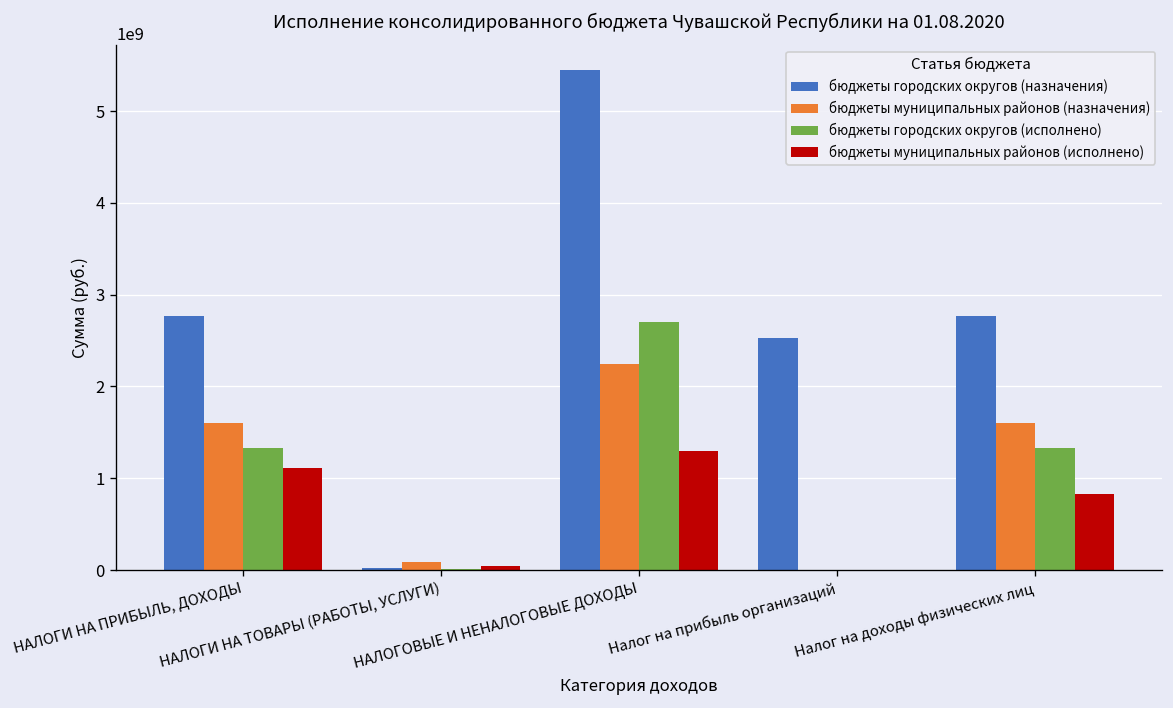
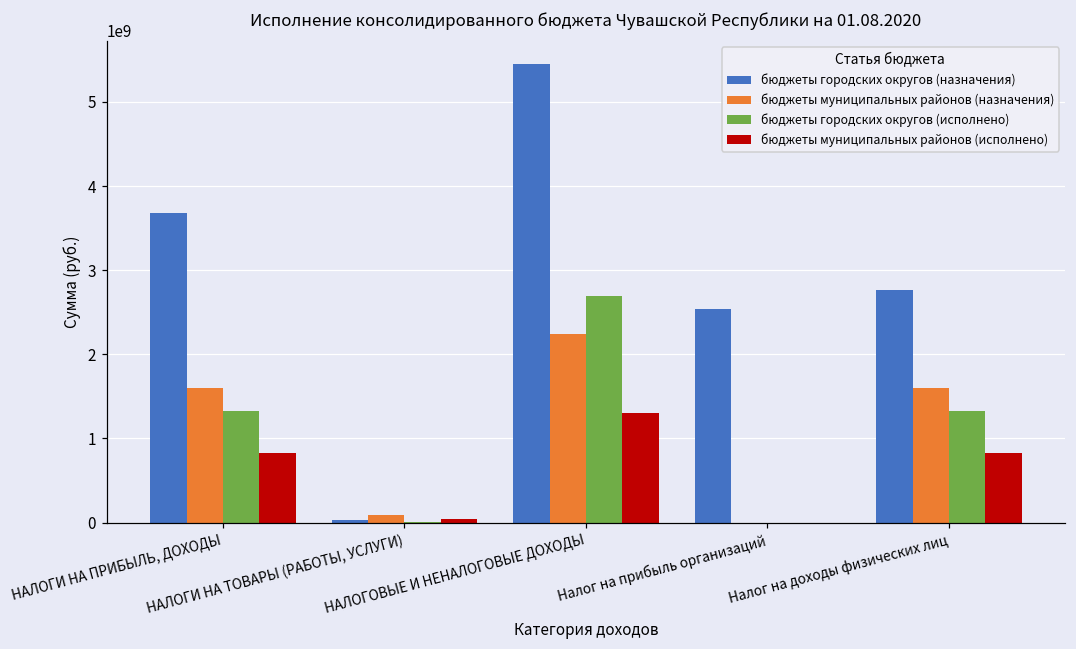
  {
    "бюджеты городских округов (назначения)": {
-     "НАЛОГИ НА ПРИБЫЛЬ, ДОХОДЫ": 2800000000,
+     "НАЛОГИ НА ПРИБЫЛЬ, ДОХОДЫ": 3700000000,
      "НАЛОГОВЫЕ И НЕНАЛОГОВЫЕ ДОХОДЫ": 5400000000,
      "Налог на прибыль организаций": 2500000000,
      "Налог на доходы физических лиц": 2800000000
    },
    "бюджеты муниципальных районов (назначения)": {
      "НАЛОГИ НА ПРИБЫЛЬ, ДОХОДЫ": 1600000000,
      "НАЛОГИ НА ТОВАРЫ (РАБОТЫ, УСЛУГИ)": 100000000,
      "НАЛОГОВЫЕ И НЕНАЛОГОВЫЕ ДОХОДЫ": 2200000000,
      "Налог на прибыль организаций": 0,
      "Налог на доходы физических лиц": 1600000000
    },
    "бюджеты городских округов (исполнено)": {
      "НАЛОГИ НА ПРИБЫЛЬ, ДОХОДЫ": 1300000000,
      "НАЛОГОВЫЕ И НЕНАЛОГОВЫЕ ДОХОДЫ": 2700000000,
      "Налог на прибыль организаций": 0,
      "Налог на доходы физических лиц": 1300000000
    },
    "бюджеты муниципальных районов (исполнено)": {
-     "НАЛОГИ НА ПРИБЫЛЬ, ДОХОДЫ": 1100000000,
+     "НАЛОГИ НА ПРИБЫЛЬ, ДОХОДЫ": 800000000,
      "НАЛОГИ НА ТОВАРЫ (РАБОТЫ, УСЛУГИ)": 0,
      "НАЛОГОВЫЕ И НЕНАЛОГОВЫЕ ДОХОДЫ": 1300000000,
      "Налог на прибыль организаций": 0,
      "Налог на доходы физических лиц": 800000000
    }
  }
